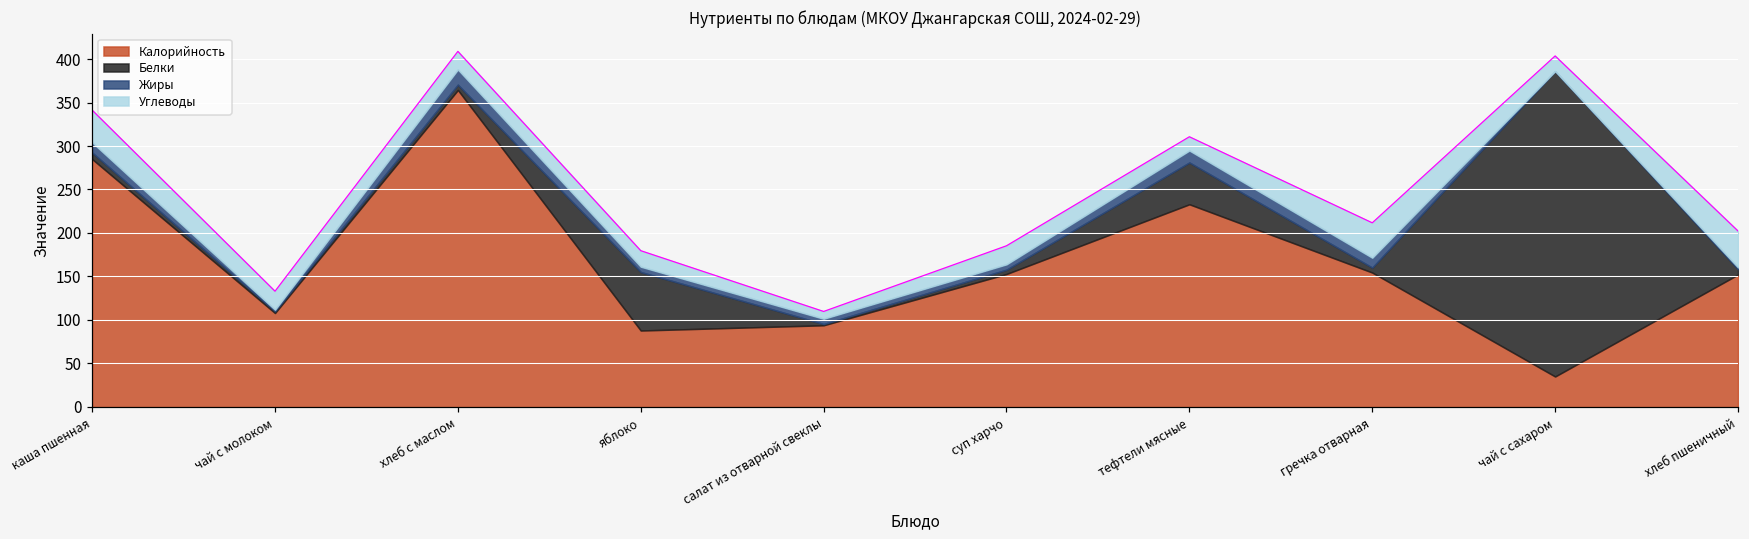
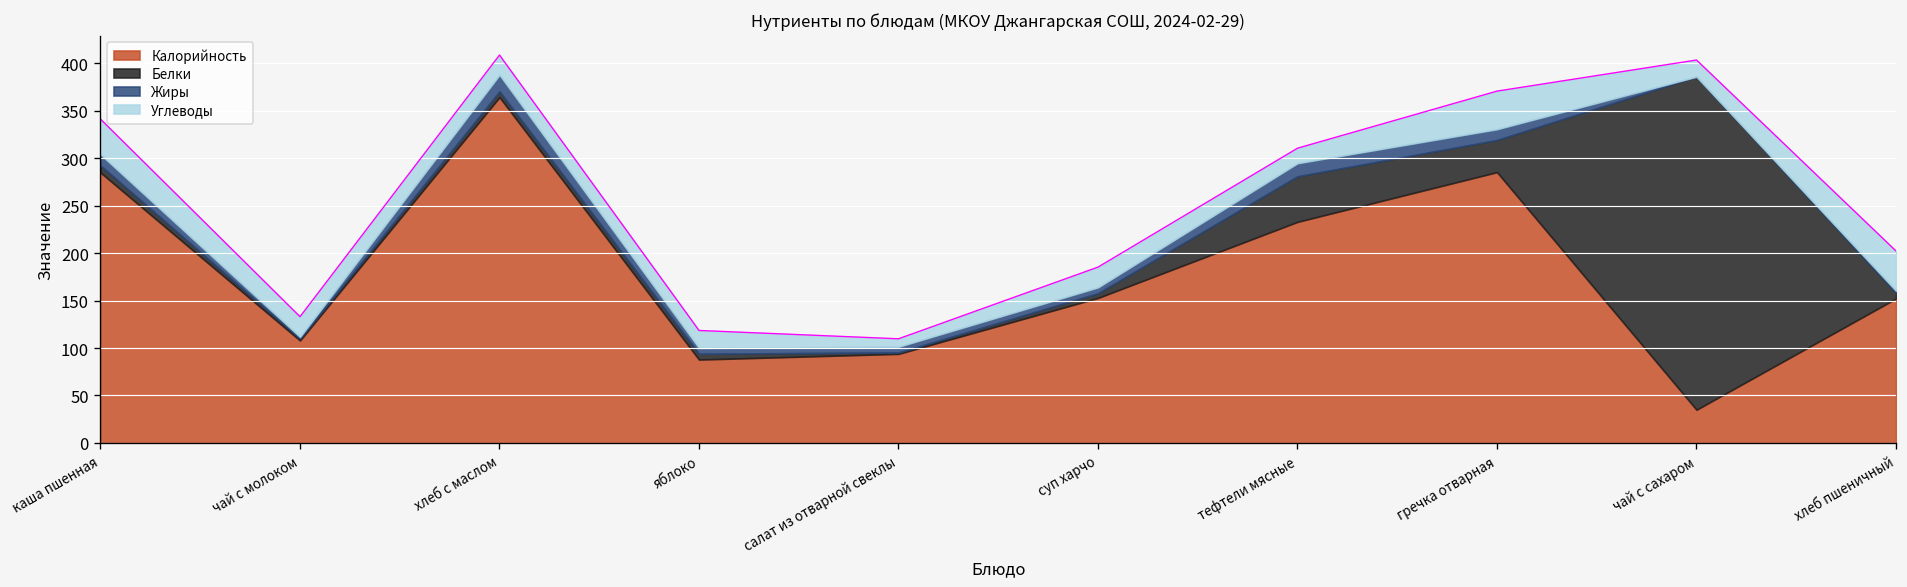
  {
    "Калорийность": {
      "каша пшенная": 290,
      "хлеб с маслом": 360,
      "яблоко": 90,
      "суп харчо": 150,
      "тефтели мясные": 230,
-     "гречка отварная": 150,
+     "гречка отварная": 290,
      "чай с сахаром": 40,
      "хлеб пшеничный": 150
    },
    "Белки": {
      "каша пшенная": 10,
      "хлеб с маслом": 10,
-     "яблоко": 70,
+     "яблоко": 10,
      "суп харчо": 0,
      "тефтели мясные": 50,
-     "гречка отварная": 10
+     "гречка отварная": 30
    },
    "Жиры": {
      "каша пшенная": 10,
      "хлеб с маслом": 20,
      "яблоко": 10,
      "салат из отварной свеклы": 10,
      "суп харчо": 10,
      "тефтели мясные": 10,
      "гречка отварная": 10
    },
    "Углеводы": {
      "каша пшенная": 40,
      "чай с молоком": 20,
      "хлеб с маслом": 20,
      "яблоко": 20,
      "салат из отварной свеклы": 10,
      "суп харчо": 20,
      "тефтели мясные": 20,
      "гречка отварная": 40,
      "чай с сахаром": 20,
      "хлеб пшеничный": 40
    }
  }
